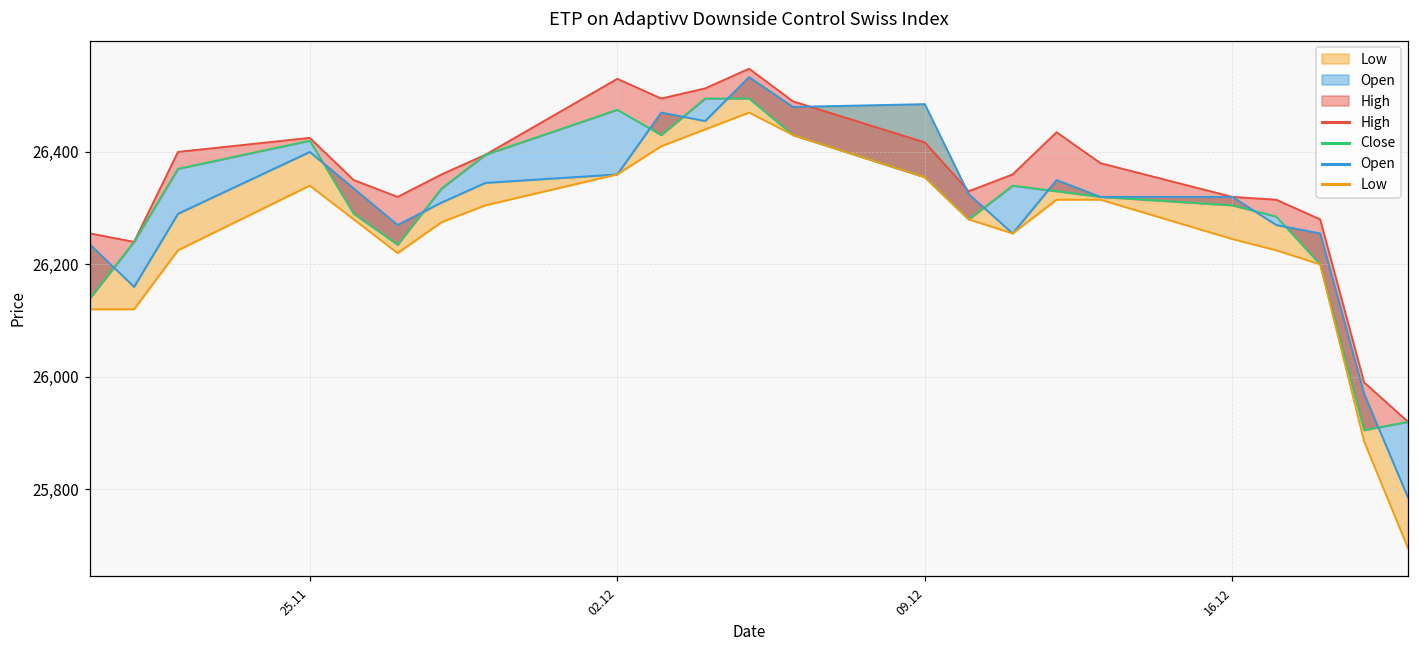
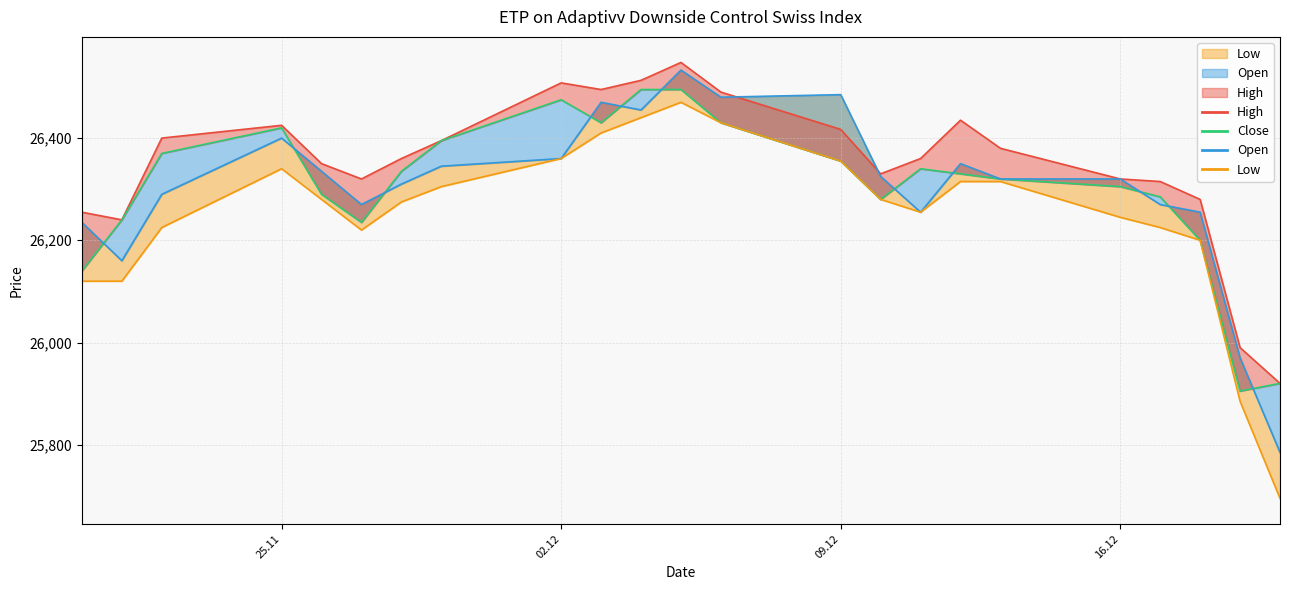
  {
    "High": {
      "25.11": "26,430",
-     "02.12": "26,530",
+     "02.12": "26,510",
      "09.12": "26,420"
    }
  }
